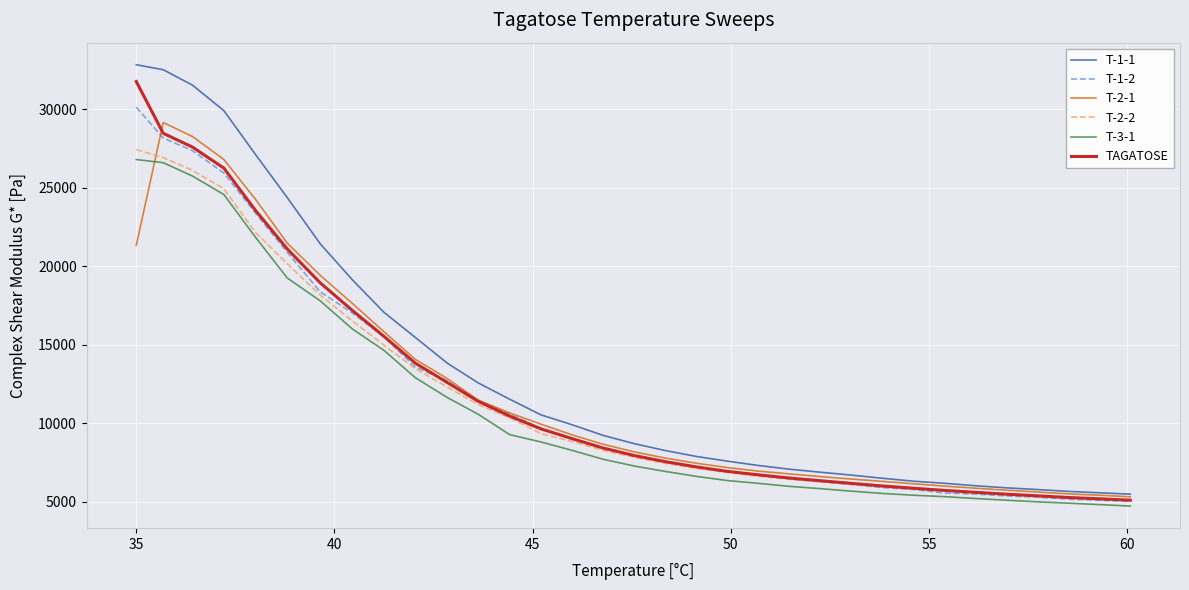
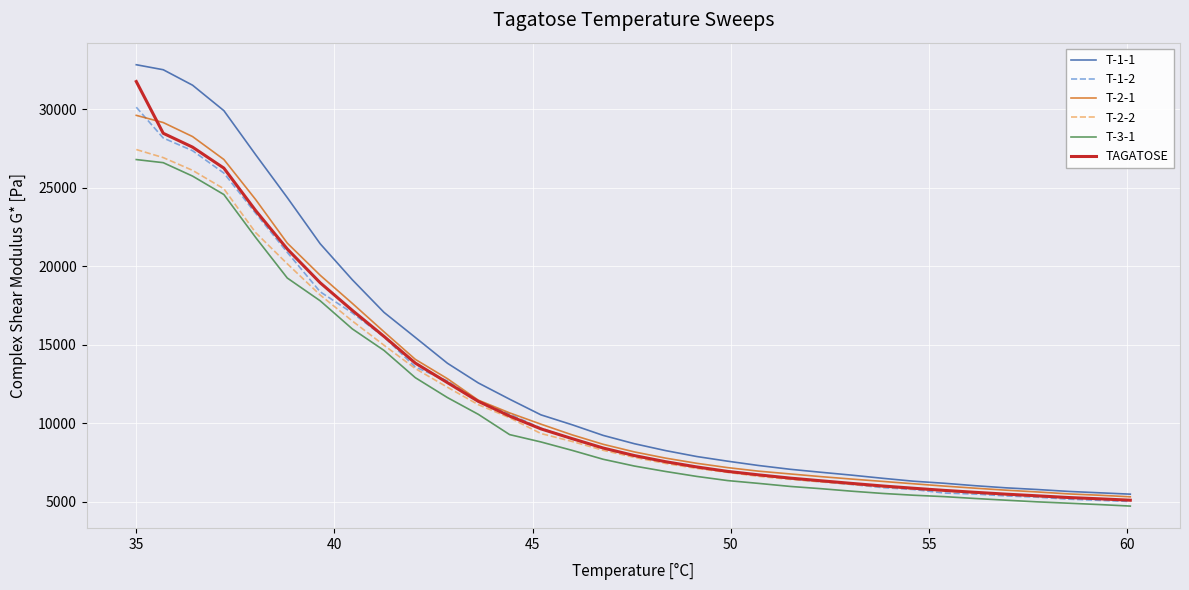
  {
    "T-1-1": {
      "35": 32800
    },
    "T-1-2": {
      "35": 30100
    },
    "T-2-1": {
-     "35": 21300
+     "35": 29600
    },
    "T-2-2": {
      "35": 27400
    },
    "T-3-1": {
      "35": 26800
    },
    "TAGATOSE": {
      "35": 31800
    }
  }
